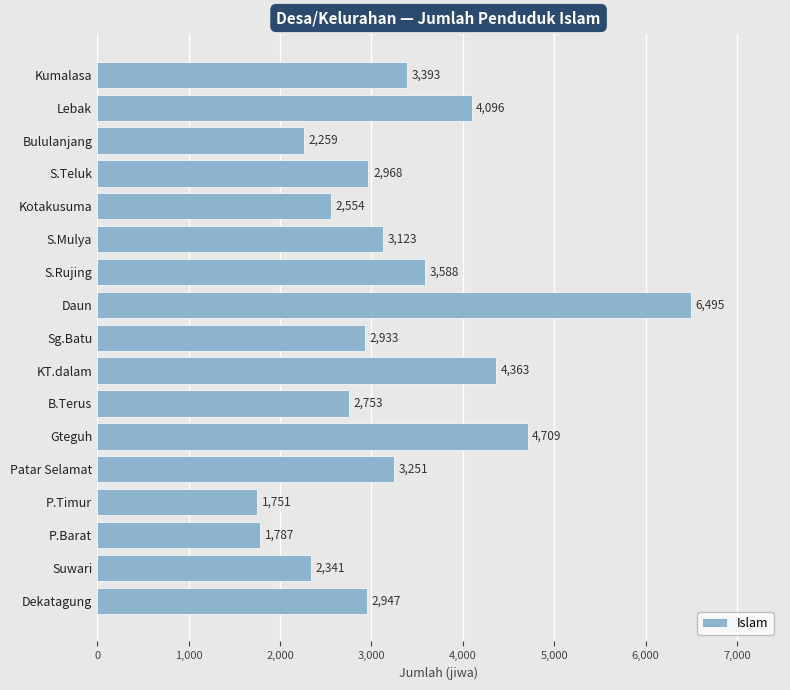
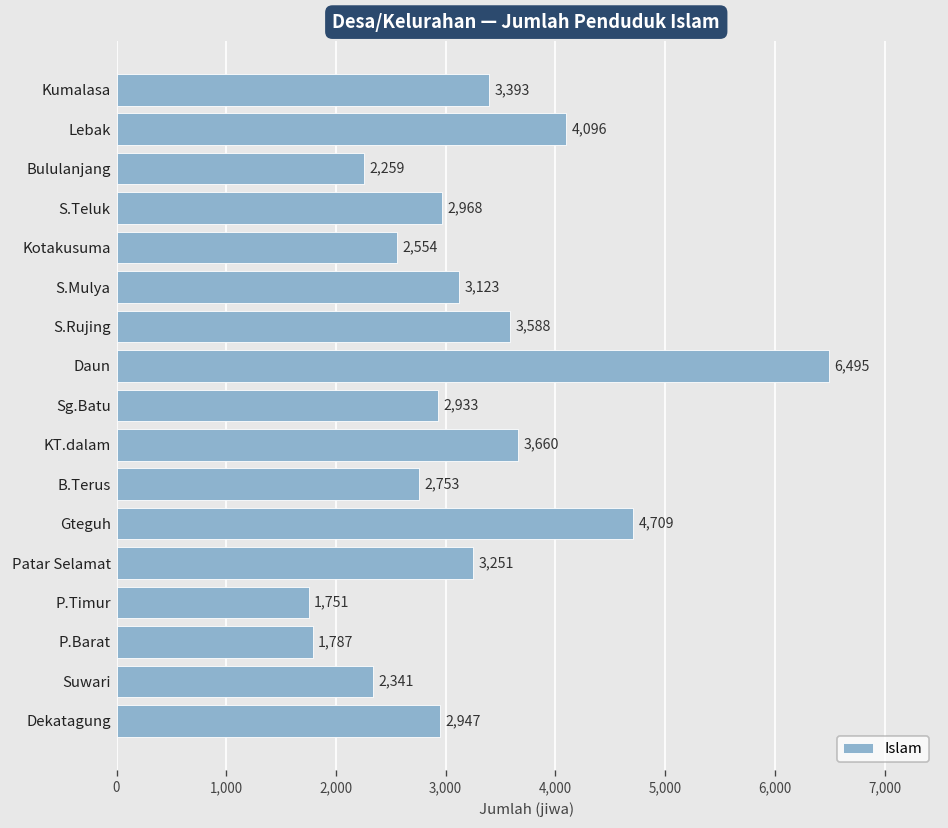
  {
    "Kumalasa": "3,393",
    "Lebak": "4,096",
    "Bululanjang": "2,259",
    "S.Teluk": "2,968",
    "Kotakusuma": "2,554",
    "S.Mulya": "3,123",
    "S.Rujing": "3,588",
    "Daun": "6,495",
    "Sg.Batu": "2,933",
-   "KT.dalam": "4,363",
+   "KT.dalam": "3,660",
    "B.Terus": "2,753",
    "Gteguh": "4,709",
    "Patar Selamat": "3,251",
    "P.Timur": "1,751",
    "P.Barat": "1,787",
    "Suwari": "2,341",
    "Dekatagung": "2,947"
  }
